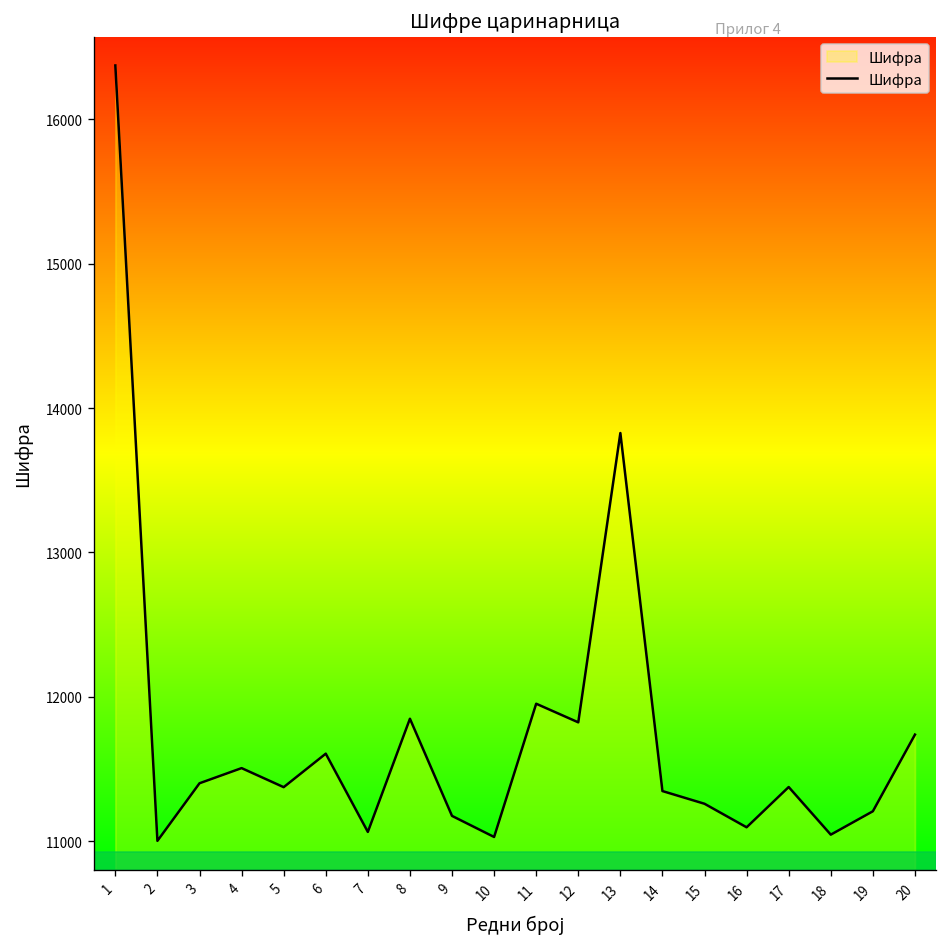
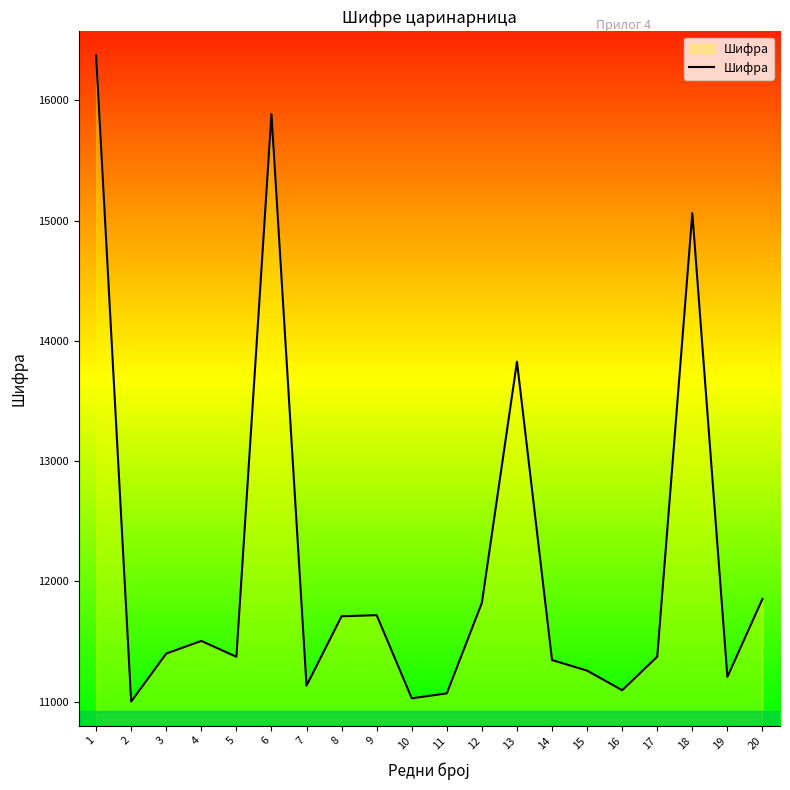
  {
    "1": 16370,
    "2": 11000,
    "3": 11400,
    "4": 11510,
    "5": 11370,
-   "6": 11610,
-   "7": 11060,
-   "8": 11850,
-   "9": 11180,
+   "6": 15890,
+   "7": 11130,
+   "8": 11710,
+   "9": 11720,
    "10": 11030,
-   "11": 11950,
+   "11": 11070,
    "12": 11820,
    "13": 13830,
    "14": 11350,
    "15": 11260,
    "16": 11100,
    "17": 11380,
-   "18": 11050,
+   "18": 15060,
    "19": 11210,
-   "20": 11740
+   "20": 11860
  }
